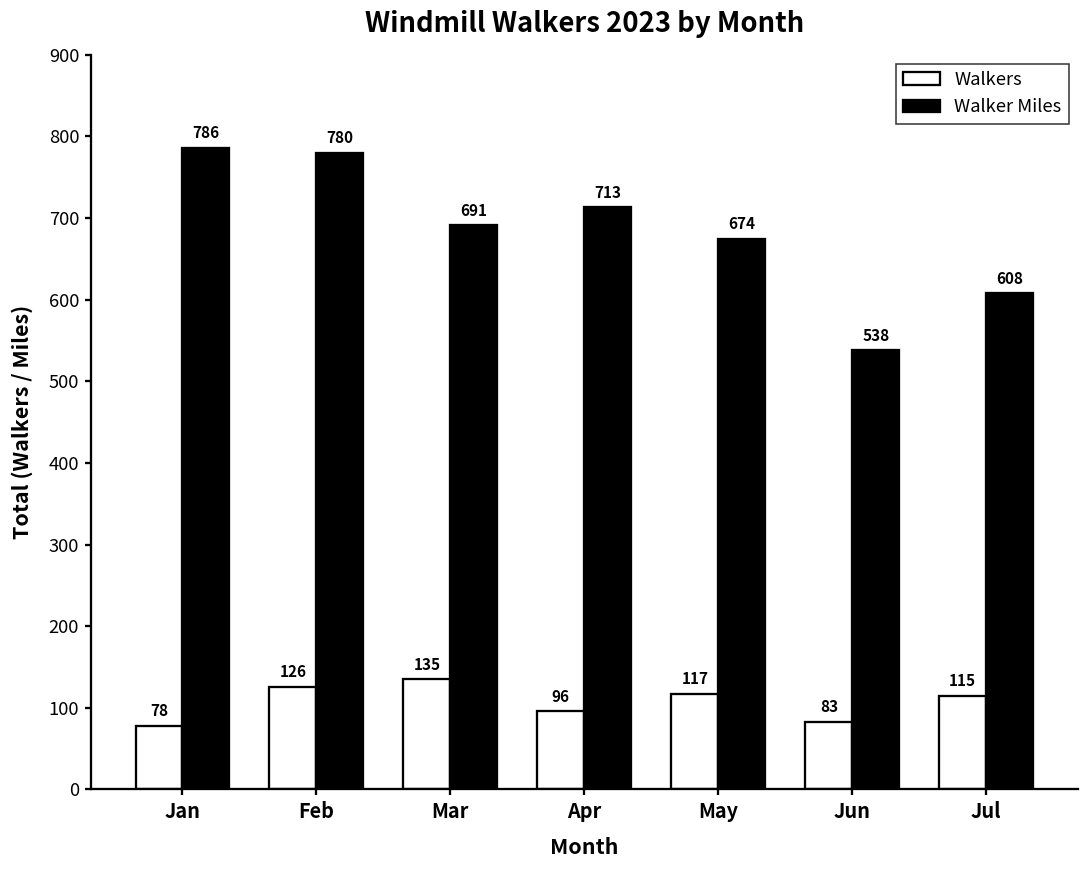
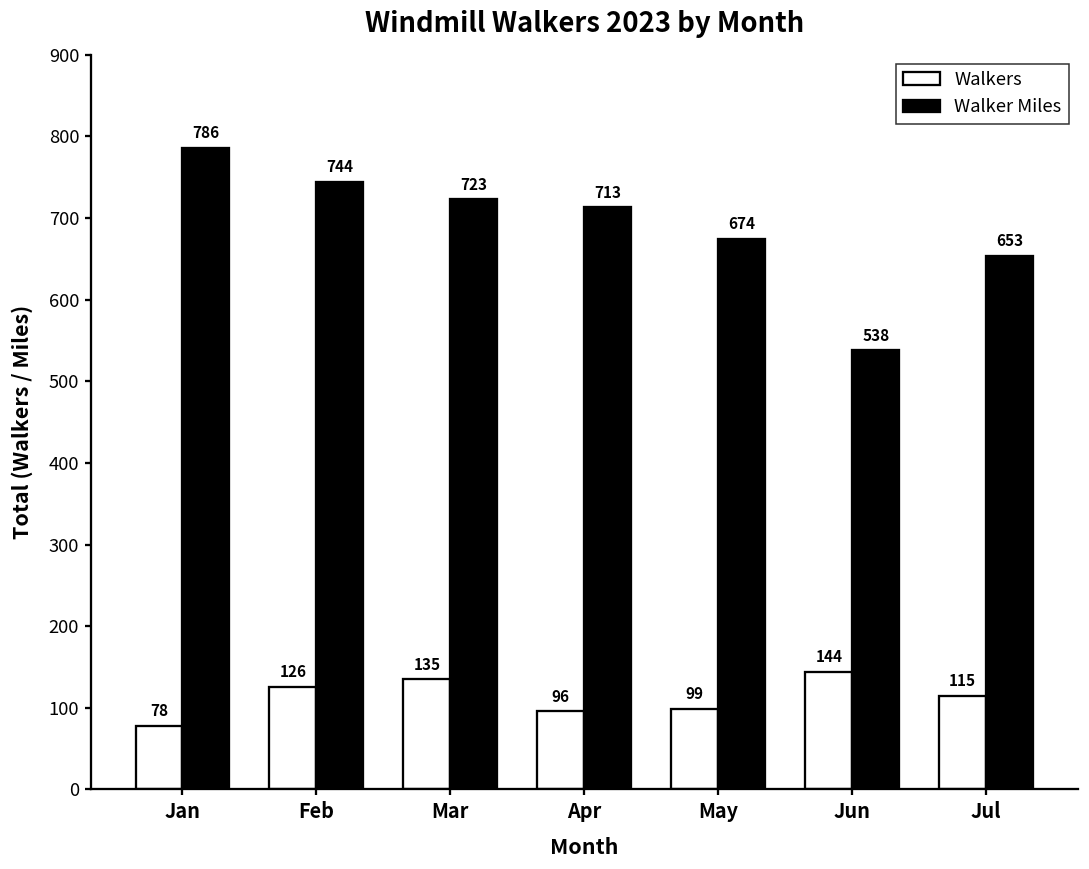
  {
    "Walkers": {
      "Jan": 78,
      "Feb": 126,
      "Mar": 135,
      "Apr": 96,
-     "May": 117,
-     "Jun": 83,
+     "May": 99,
+     "Jun": 144,
      "Jul": 115
    },
    "Walker Miles": {
      "Jan": 786,
-     "Feb": 780,
-     "Mar": 691,
+     "Feb": 744,
+     "Mar": 723,
      "Apr": 713,
      "May": 674,
      "Jun": 538,
-     "Jul": 608
+     "Jul": 653
    }
  }
